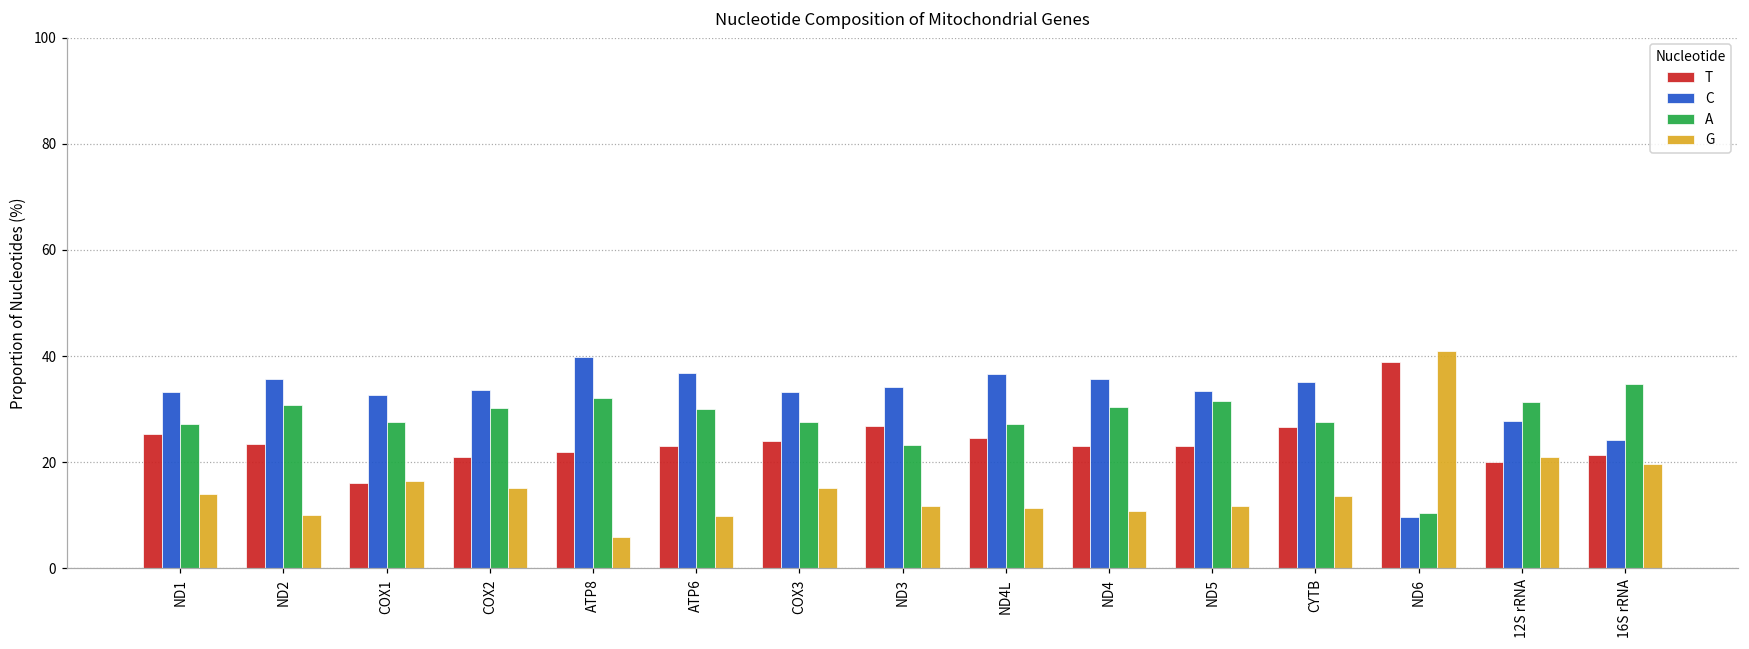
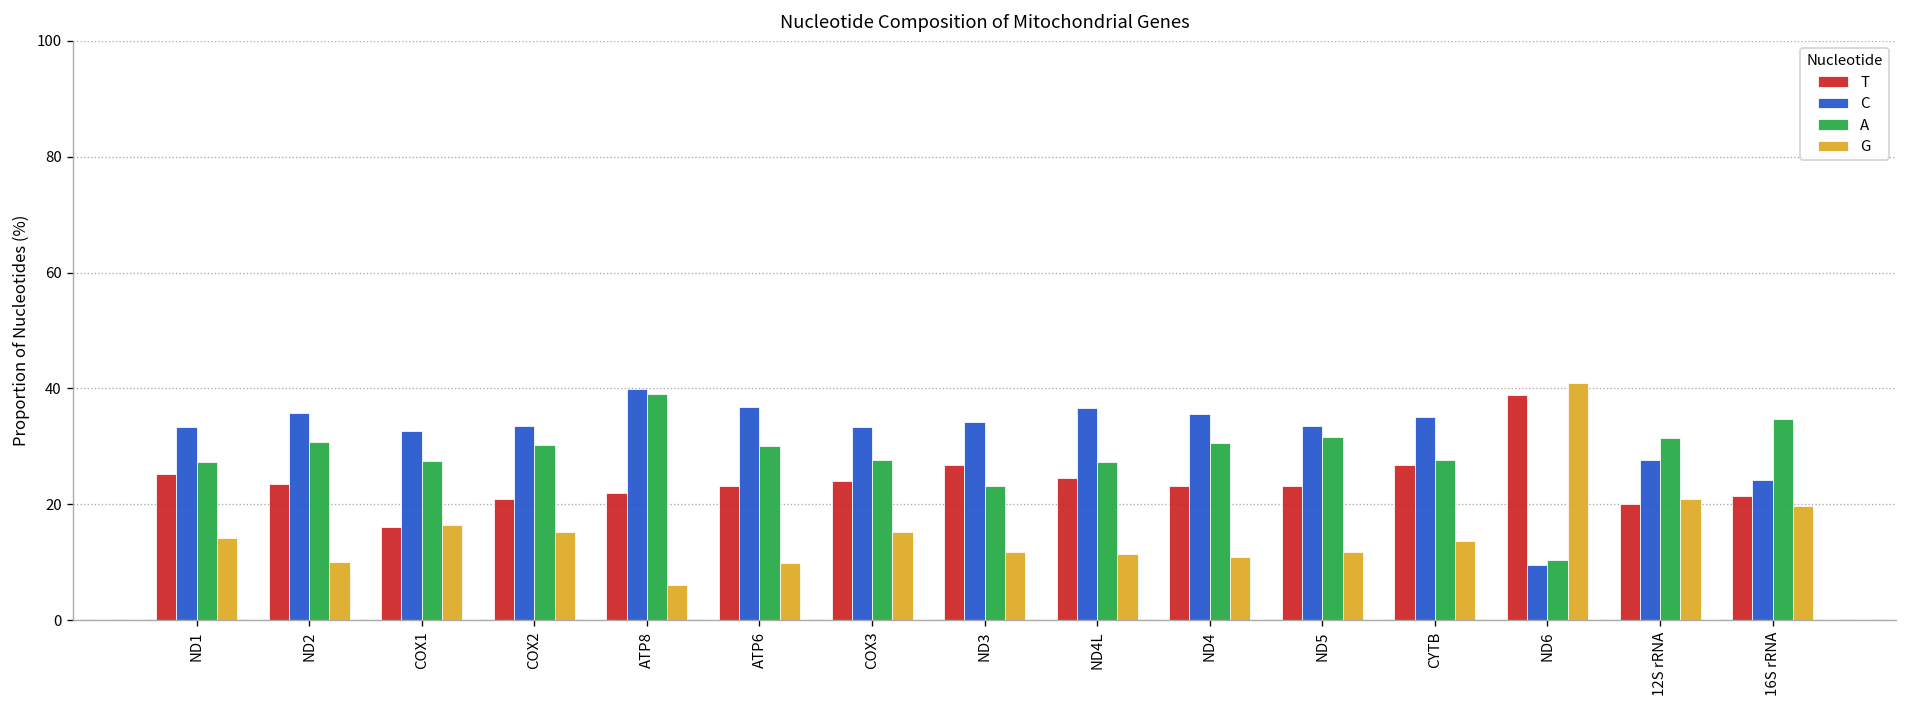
  {
    "T": {
      "ND1": 25,
      "ND2": 24,
      "COX1": 16,
      "COX2": 21,
      "ATP8": 22,
      "ATP6": 23,
      "COX3": 24,
      "ND3": 27,
      "ND4L": 25,
      "ND4": 23,
      "ND5": 23,
      "CYTB": 27,
      "ND6": 39,
      "12S rRNA": 20,
      "16S rRNA": 21
    },
    "C": {
      "ND1": 33,
      "ND2": 36,
      "COX1": 33,
      "COX2": 34,
      "ATP8": 40,
      "ATP6": 37,
      "COX3": 33,
      "ND3": 34,
      "ND4L": 37,
      "ND4": 36,
      "ND5": 34,
      "CYTB": 35,
      "ND6": 10,
      "12S rRNA": 28,
      "16S rRNA": 24
    },
    "A": {
      "ND1": 27,
      "ND2": 31,
      "COX1": 28,
      "COX2": 30,
-     "ATP8": 32,
+     "ATP8": 39,
      "ATP6": 30,
      "COX3": 28,
      "ND3": 23,
      "ND4L": 27,
      "ND4": 31,
      "ND5": 32,
      "CYTB": 28,
      "ND6": 10,
      "12S rRNA": 31,
      "16S rRNA": 35
    },
    "G": {
      "ND1": 14,
      "ND2": 10,
      "COX1": 17,
      "COX2": 15,
      "ATP8": 6,
      "ATP6": 10,
      "COX3": 15,
      "ND3": 12,
      "ND4L": 11,
      "ND4": 11,
      "ND5": 12,
      "CYTB": 14,
      "ND6": 41,
      "12S rRNA": 21,
      "16S rRNA": 20
    }
  }
